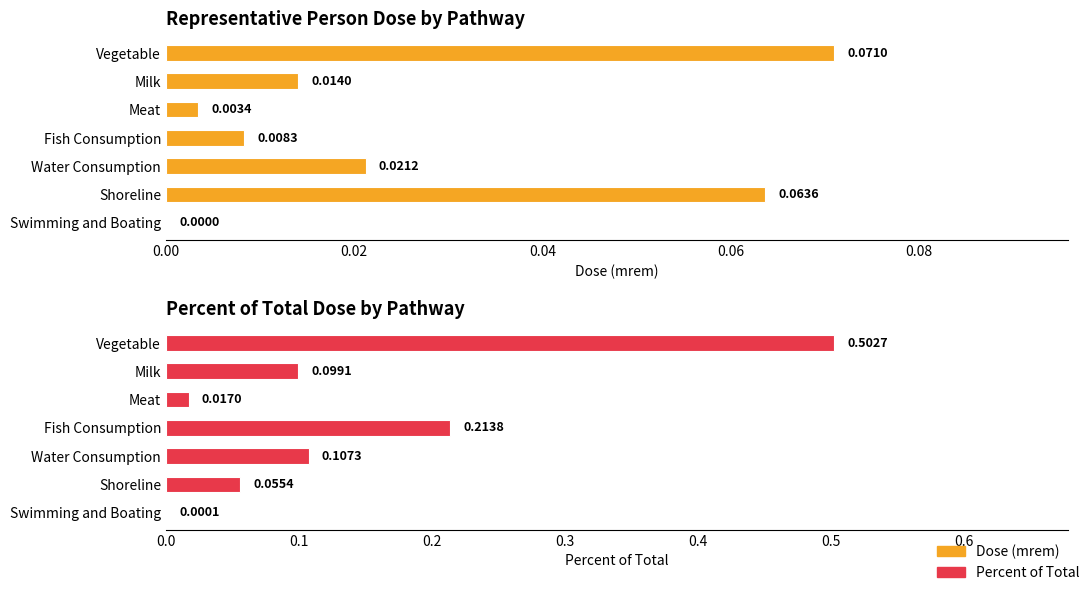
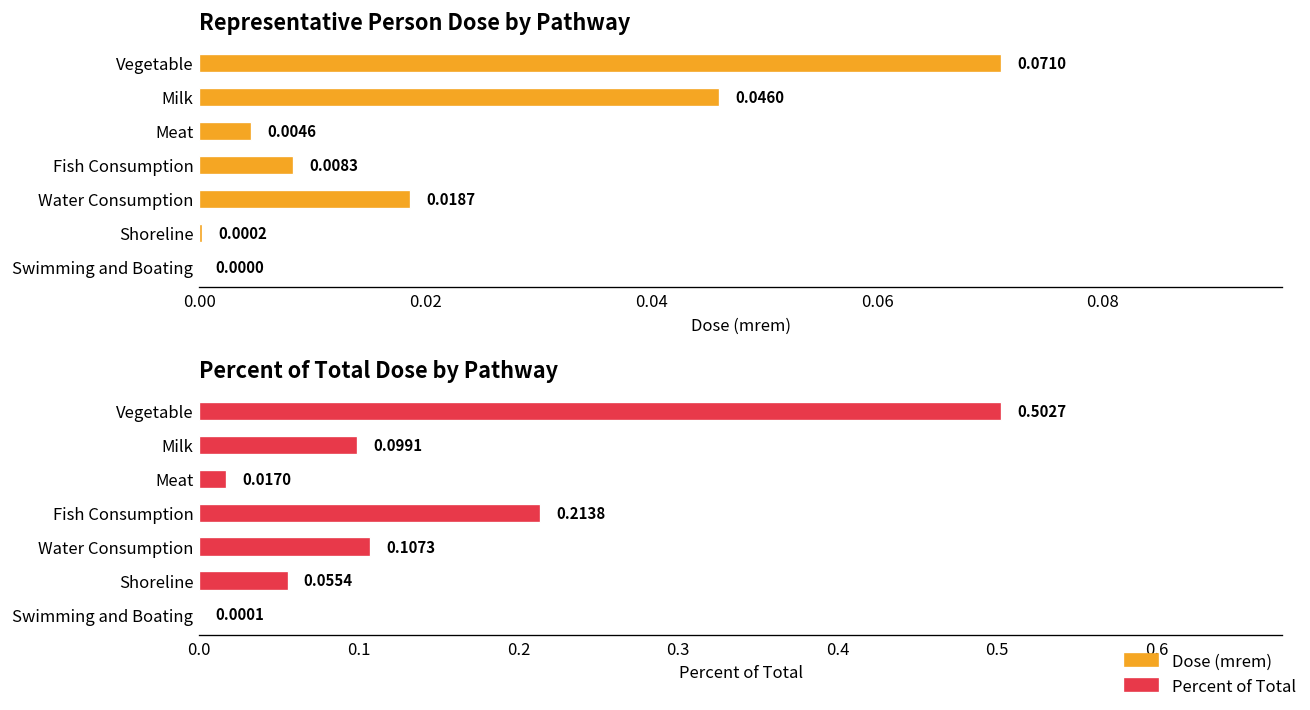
  {
    "Representative Person Dose by Pathway": {
      "Vegetable": 0.0710,
-     "Milk": 0.0140,
-     "Meat": 0.0034,
+     "Milk": 0.0460,
+     "Meat": 0.0046,
      "Fish Consumption": 0.0083,
-     "Water Consumption": 0.0212,
-     "Shoreline": 0.0636,
+     "Water Consumption": 0.0187,
+     "Shoreline": 0.0002,
      "Swimming and Boating": 0.0000
    },
    "Percent of Total Dose by Pathway": {
      "Vegetable": 0.5027,
      "Milk": 0.0991,
      "Meat": 0.0170,
      "Fish Consumption": 0.2138,
      "Water Consumption": 0.1073,
      "Shoreline": 0.0554,
      "Swimming and Boating": 0.0001
    }
  }
